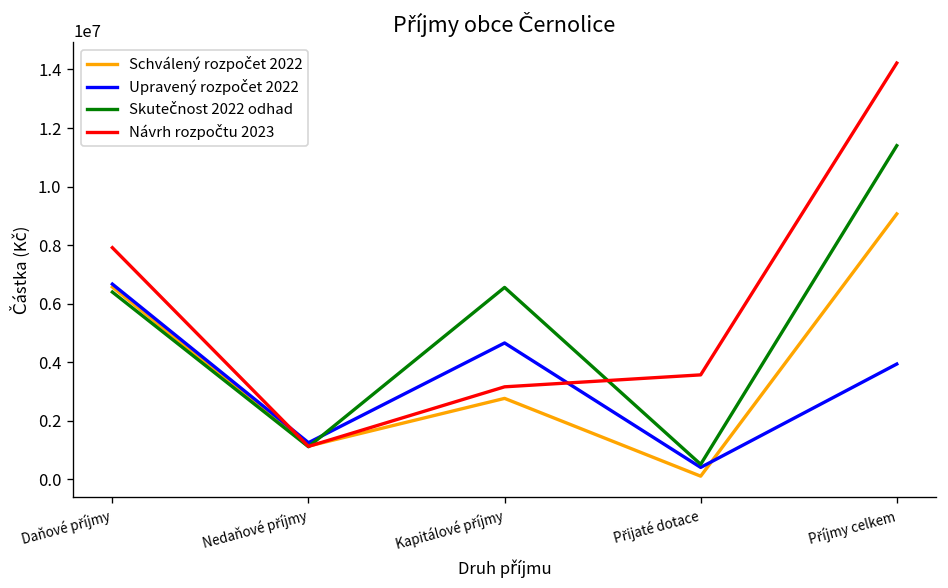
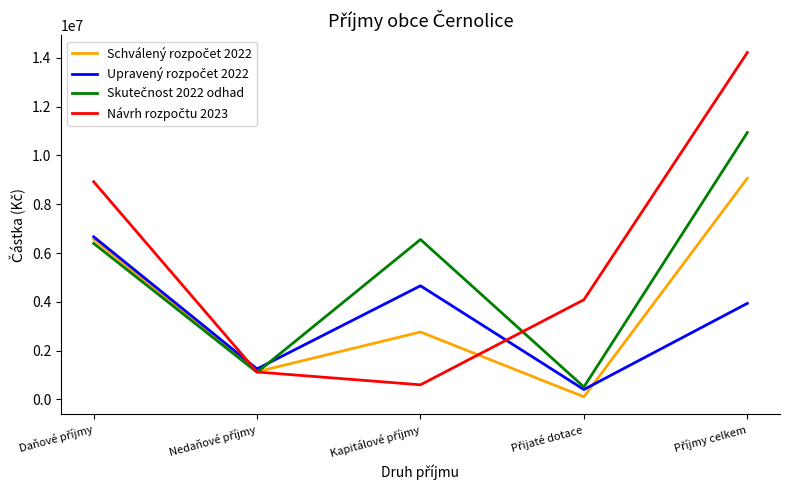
  {
    "Schválený rozpočet 2022": {
      "Kapitálové příjmy": 2800000,
      "Přijaté dotace": 100000,
      "Příjmy celkem": 9100000
    },
    "Upravený rozpočet 2022": {
      "Nedaňové příjmy": 1300000,
      "Kapitálové příjmy": 4700000,
      "Přijaté dotace": 400000,
      "Příjmy celkem": 3900000
    },
    "Skutečnost 2022 odhad": {
      "Daňové příjmy": 6400000,
      "Kapitálové příjmy": 6600000,
      "Přijaté dotace": 500000,
-     "Příjmy celkem": 11400000
+     "Příjmy celkem": 10900000
    },
    "Návrh rozpočtu 2023": {
-     "Daňové příjmy": 7900000,
-     "Kapitálové příjmy": 3200000,
-     "Přijaté dotace": 3600000,
+     "Daňové příjmy": 8900000,
+     "Kapitálové příjmy": 600000,
+     "Přijaté dotace": 4100000,
      "Příjmy celkem": 14200000
    }
  }
